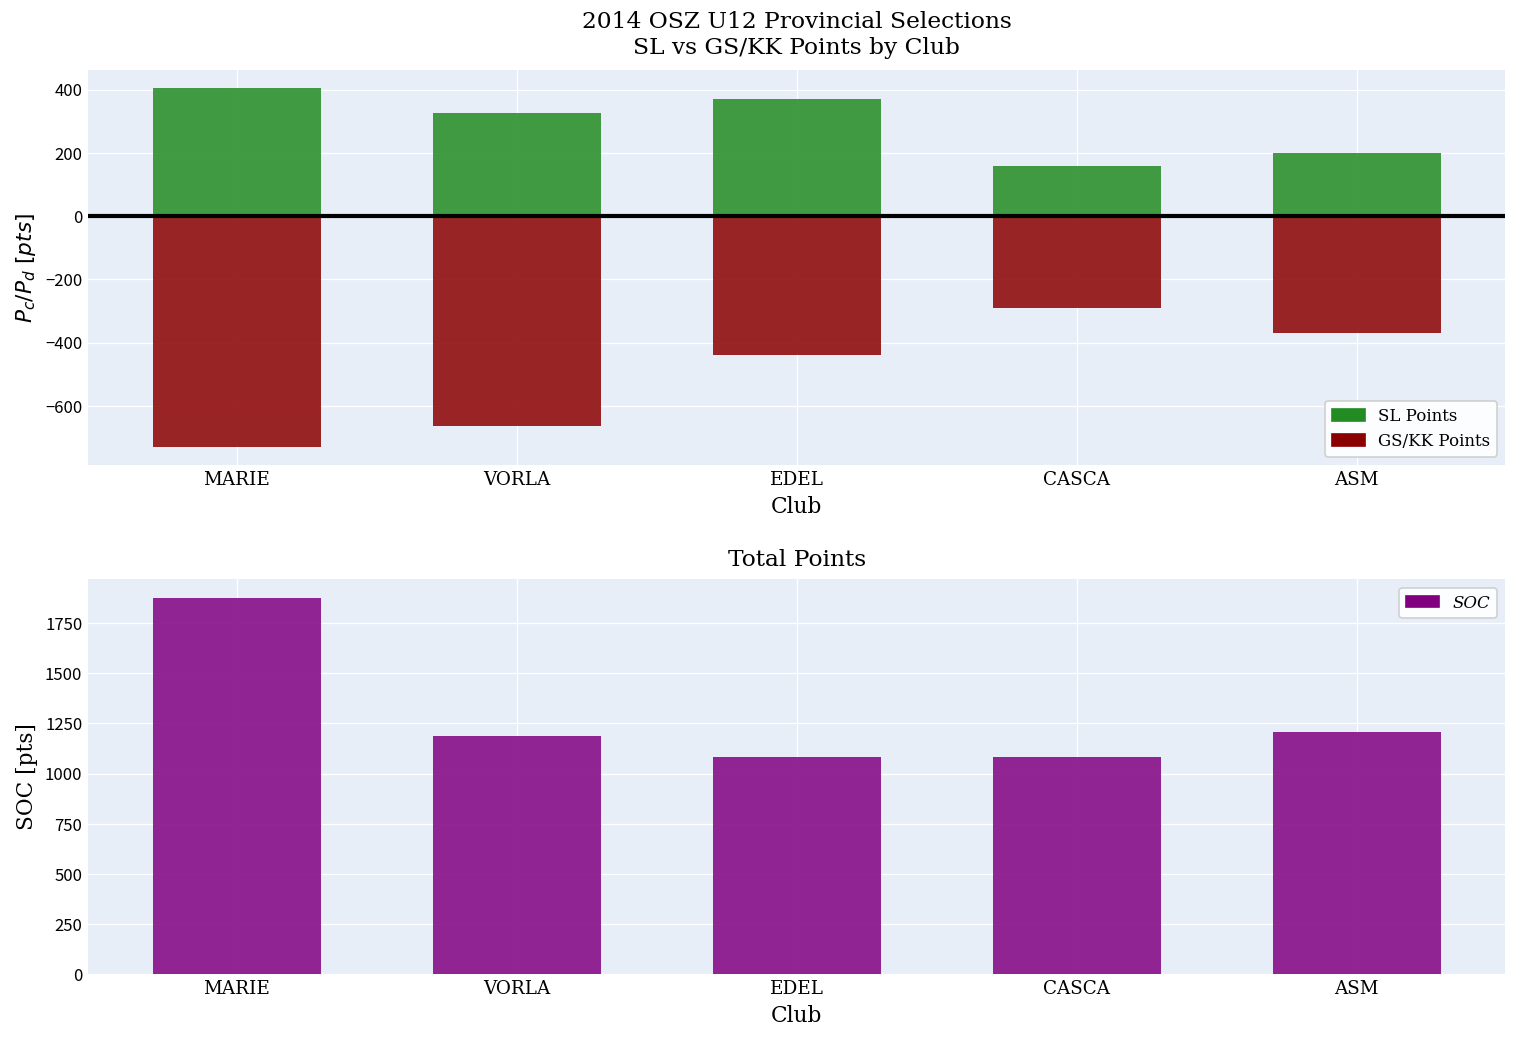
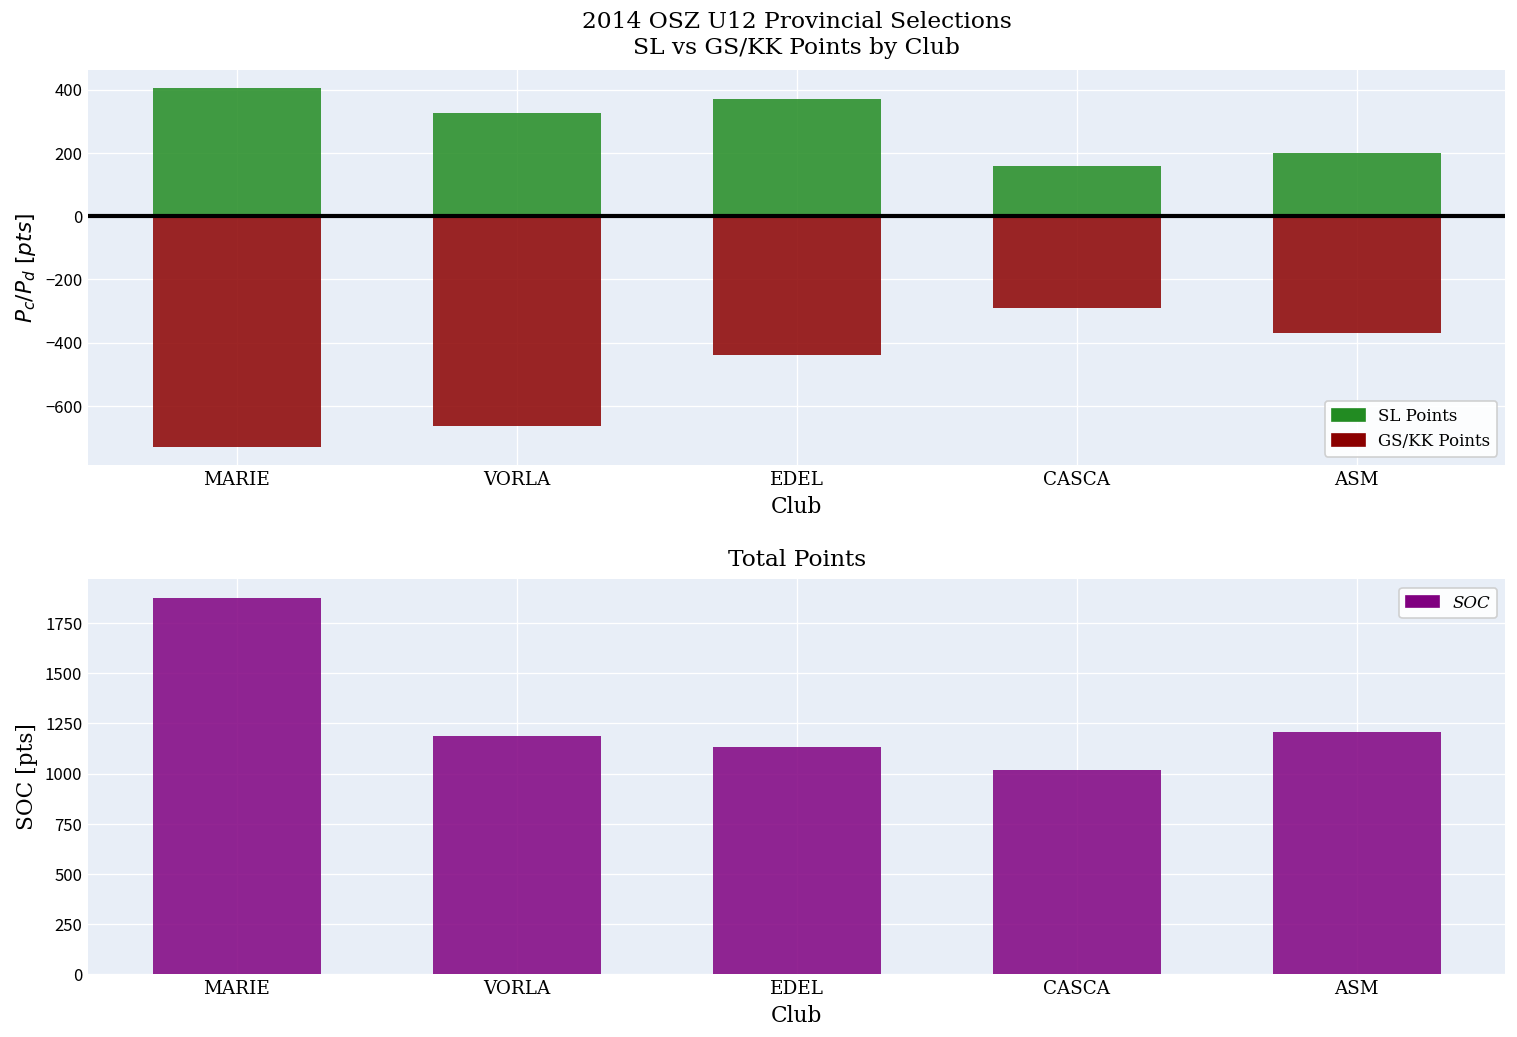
  {
    "Total Points": {
      "MARIE": 1880,
      "VORLA": 1190,
-     "EDEL": 1080,
-     "CASCA": 1080,
+     "EDEL": 1130,
+     "CASCA": 1020,
      "ASM": 1210
    }
  }
